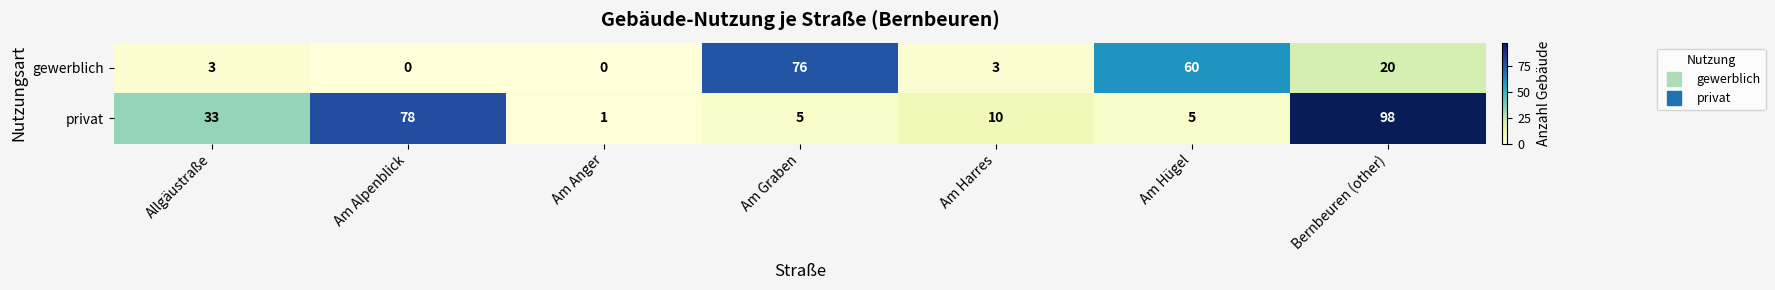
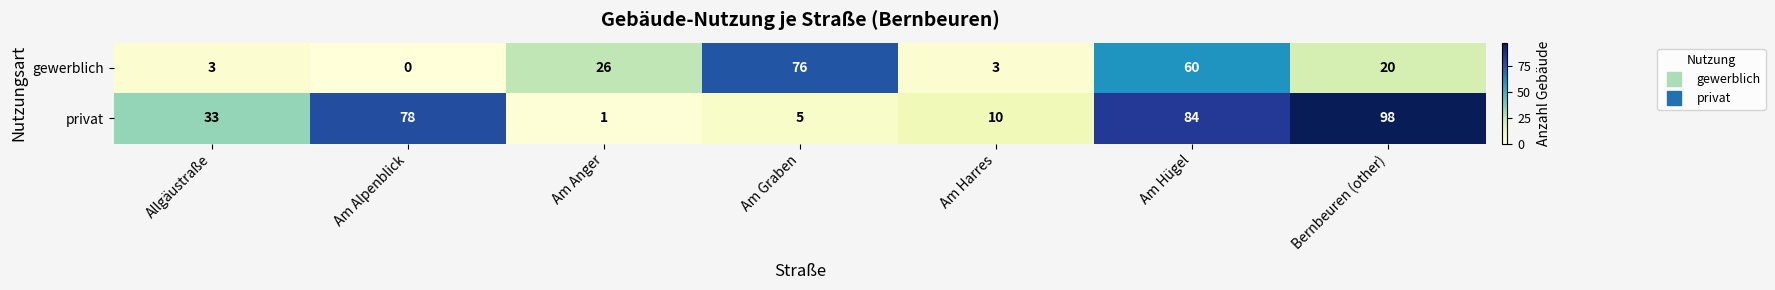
  {
    "gewerblich": {
      "Allgäustraße": 3,
      "Am Alpenblick": 0,
-     "Am Anger": 0,
+     "Am Anger": 26,
      "Am Graben": 76,
      "Am Harres": 3,
      "Am Hügel": 60,
      "Bernbeuren (other)": 20
    },
    "privat": {
      "Allgäustraße": 33,
      "Am Alpenblick": 78,
      "Am Anger": 1,
      "Am Graben": 5,
      "Am Harres": 10,
-     "Am Hügel": 5,
+     "Am Hügel": 84,
      "Bernbeuren (other)": 98
    }
  }
